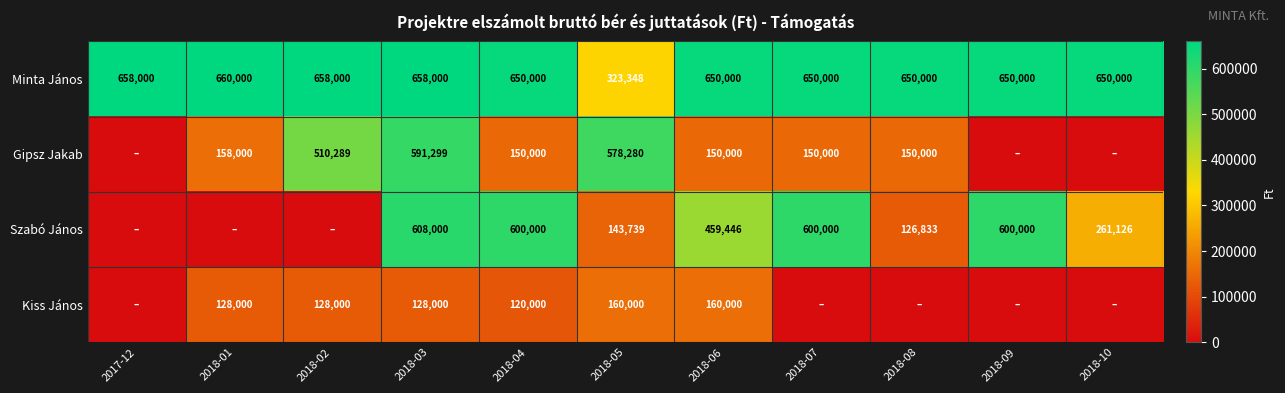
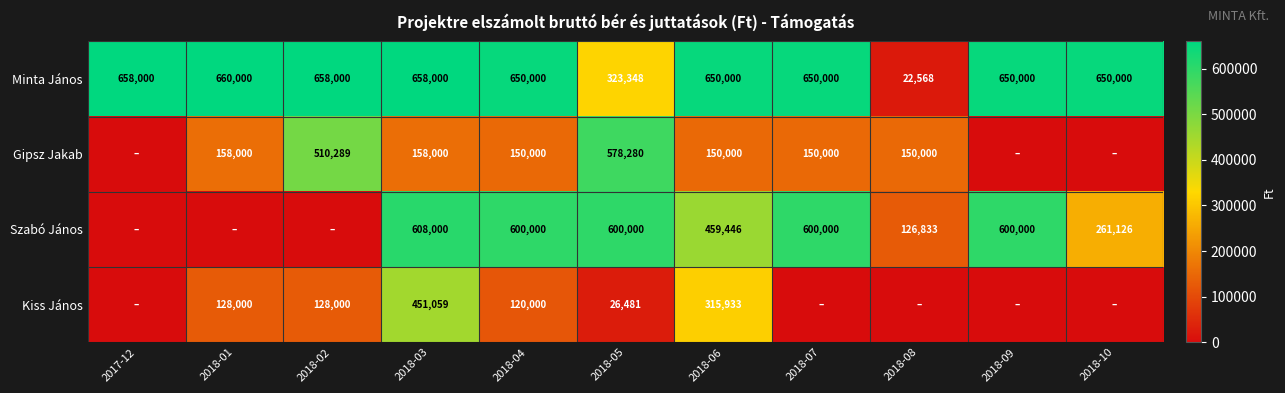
  {
    "Minta János": {
      "2017-12": "658,000",
      "2018-01": "660,000",
      "2018-02": "658,000",
      "2018-03": "658,000",
      "2018-04": "650,000",
      "2018-05": "323,348",
      "2018-06": "650,000",
      "2018-07": "650,000",
-     "2018-08": "650,000",
+     "2018-08": "22,568",
      "2018-09": "650,000",
      "2018-10": "650,000"
    },
    "Gipsz Jakab": {
      "2018-01": "158,000",
      "2018-02": "510,289",
-     "2018-03": "591,299",
+     "2018-03": "158,000",
      "2018-04": "150,000",
      "2018-05": "578,280",
      "2018-06": "150,000",
      "2018-07": "150,000",
      "2018-08": "150,000"
    },
    "Szabó János": {
      "2018-03": "608,000",
      "2018-04": "600,000",
-     "2018-05": "143,739",
+     "2018-05": "600,000",
      "2018-06": "459,446",
      "2018-07": "600,000",
      "2018-08": "126,833",
      "2018-09": "600,000",
      "2018-10": "261,126"
    },
    "Kiss János": {
      "2018-01": "128,000",
      "2018-02": "128,000",
-     "2018-03": "128,000",
+     "2018-03": "451,059",
      "2018-04": "120,000",
-     "2018-05": "160,000",
-     "2018-06": "160,000"
+     "2018-05": "26,481",
+     "2018-06": "315,933"
    }
  }
